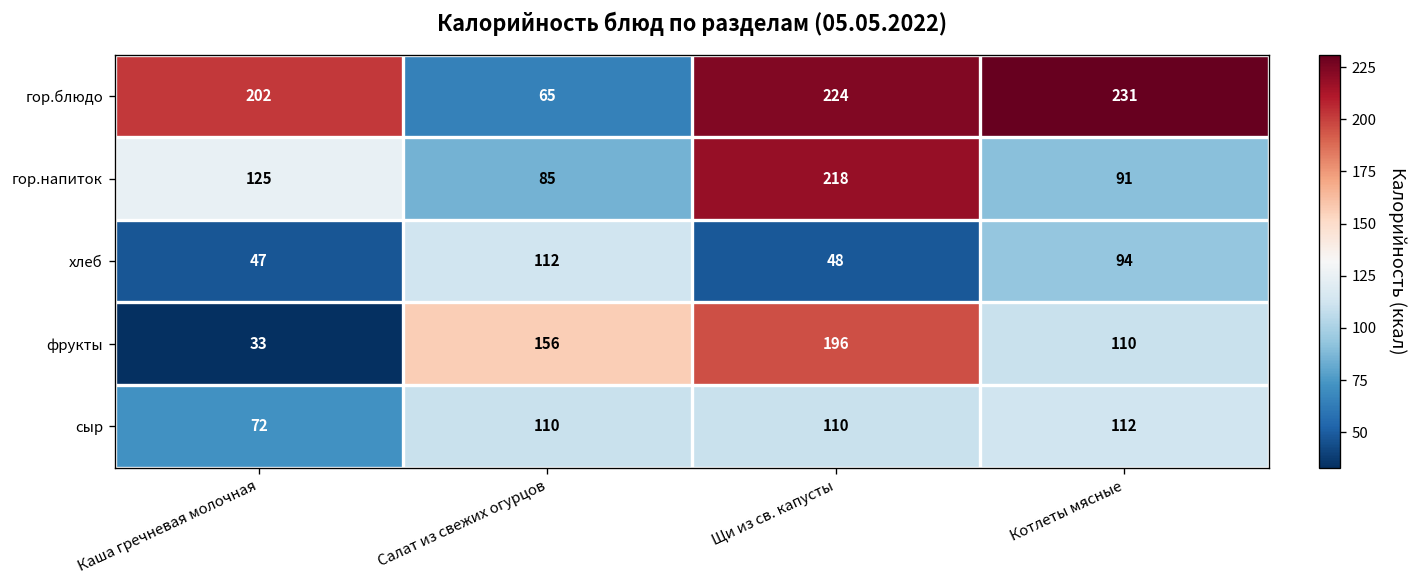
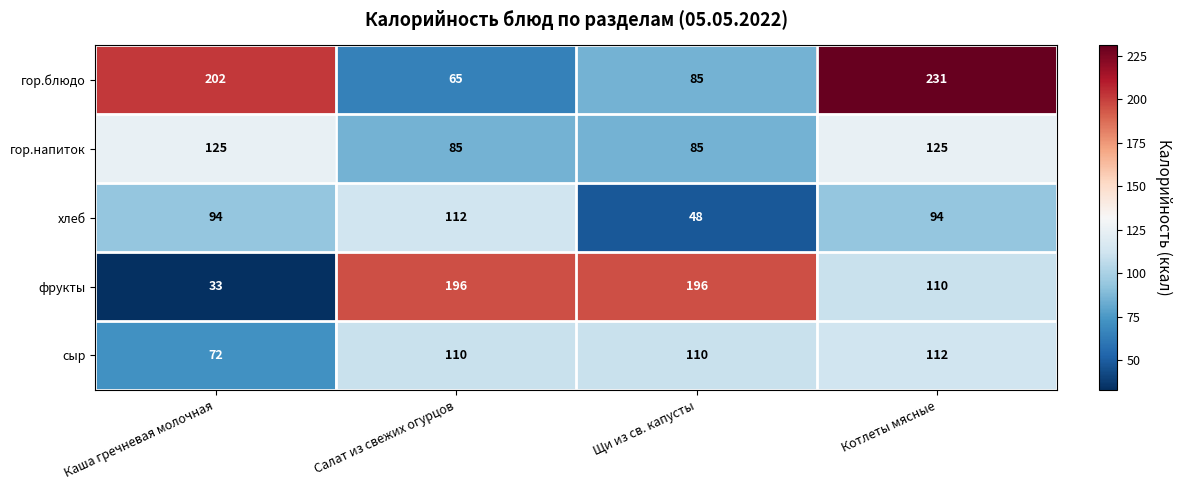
  {
    "гор.блюдо": {
      "Каша гречневая молочная": 202,
      "Салат из свежих огурцов": 65,
-     "Щи из св. капусты": 224,
+     "Щи из св. капусты": 85,
      "Котлеты мясные": 231
    },
    "гор.напиток": {
      "Каша гречневая молочная": 125,
      "Салат из свежих огурцов": 85,
-     "Щи из св. капусты": 218,
-     "Котлеты мясные": 91
+     "Щи из св. капусты": 85,
+     "Котлеты мясные": 125
    },
    "хлеб": {
-     "Каша гречневая молочная": 47,
+     "Каша гречневая молочная": 94,
      "Салат из свежих огурцов": 112,
      "Щи из св. капусты": 48,
      "Котлеты мясные": 94
    },
    "фрукты": {
      "Каша гречневая молочная": 33,
-     "Салат из свежих огурцов": 156,
+     "Салат из свежих огурцов": 196,
      "Щи из св. капусты": 196,
      "Котлеты мясные": 110
    },
    "сыр": {
      "Каша гречневая молочная": 72,
      "Салат из свежих огурцов": 110,
      "Щи из св. капусты": 110,
      "Котлеты мясные": 112
    }
  }
